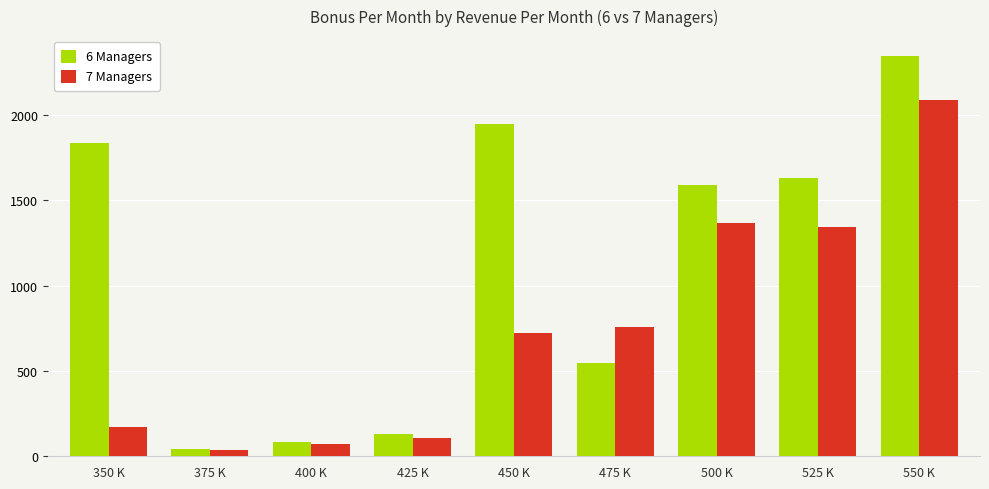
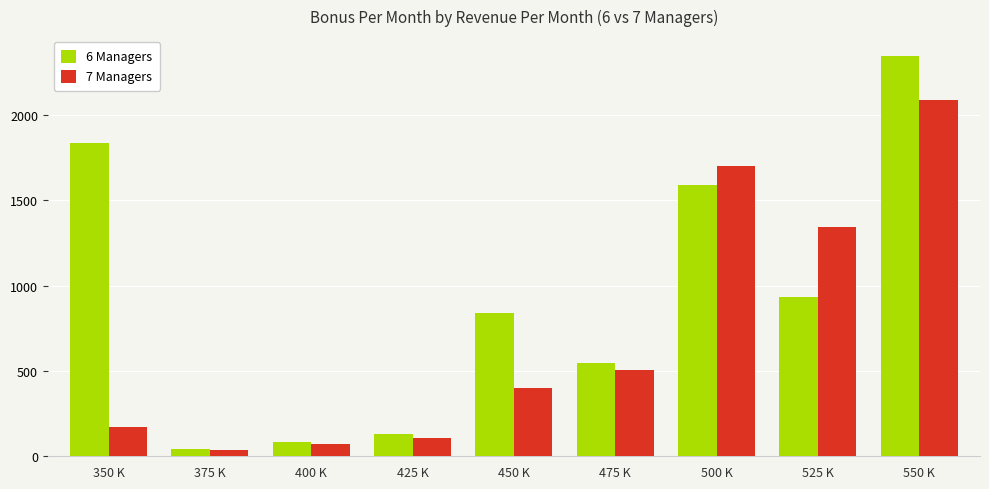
  {
    "6 Managers": {
      "350 K": 1840,
      "375 K": 50,
      "400 K": 90,
      "425 K": 130,
-     "450 K": 1950,
+     "450 K": 840,
      "475 K": 550,
      "500 K": 1590,
-     "525 K": 1630,
+     "525 K": 930,
      "550 K": 2350
    },
    "7 Managers": {
      "350 K": 170,
      "375 K": 40,
      "400 K": 70,
      "425 K": 110,
-     "450 K": 720,
-     "475 K": 760,
-     "500 K": 1370,
+     "450 K": 400,
+     "475 K": 510,
+     "500 K": 1700,
      "525 K": 1340,
      "550 K": 2090
    }
  }
